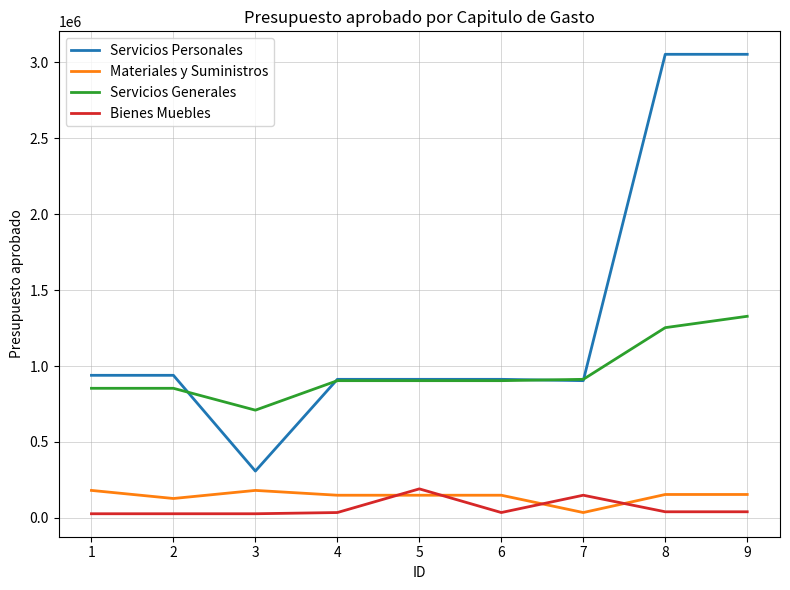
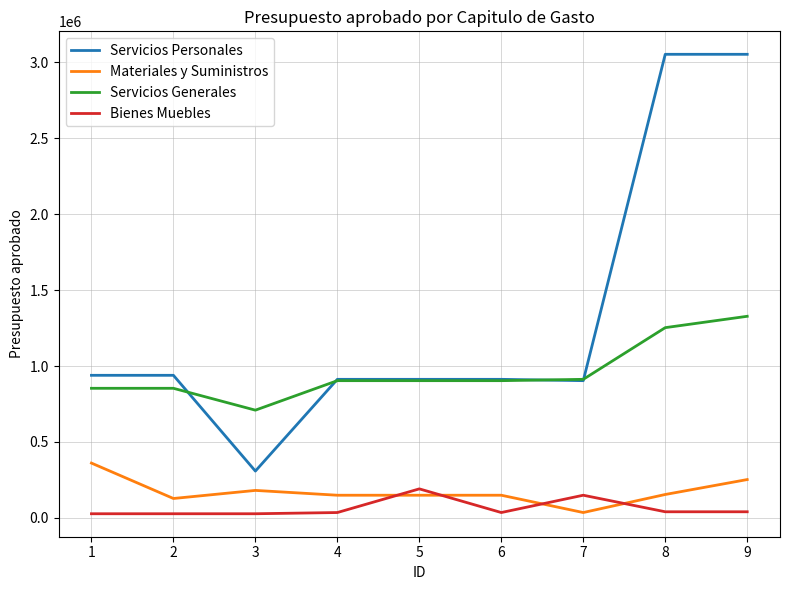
  {
    "Servicios Personales": {
      "1": 940000,
      "2": 940000,
      "3": 310000,
      "8": 3050000,
      "9": 3050000
    },
    "Materiales y Suministros": {
-     "1": 180000,
+     "1": 360000,
      "2": 130000,
      "3": 180000,
      "4": 150000,
      "5": 150000,
      "6": 150000,
      "7": 40000,
      "8": 150000,
-     "9": 150000
+     "9": 250000
    },
    "Servicios Generales": {
      "1": 850000,
      "2": 850000,
      "3": 710000,
      "8": 1250000,
      "9": 1330000
    },
    "Bienes Muebles": {
      "1": 30000,
      "2": 30000,
      "3": 30000,
      "4": 40000,
      "5": 190000,
      "6": 40000,
      "7": 150000,
      "8": 40000,
      "9": 40000
    }
  }
